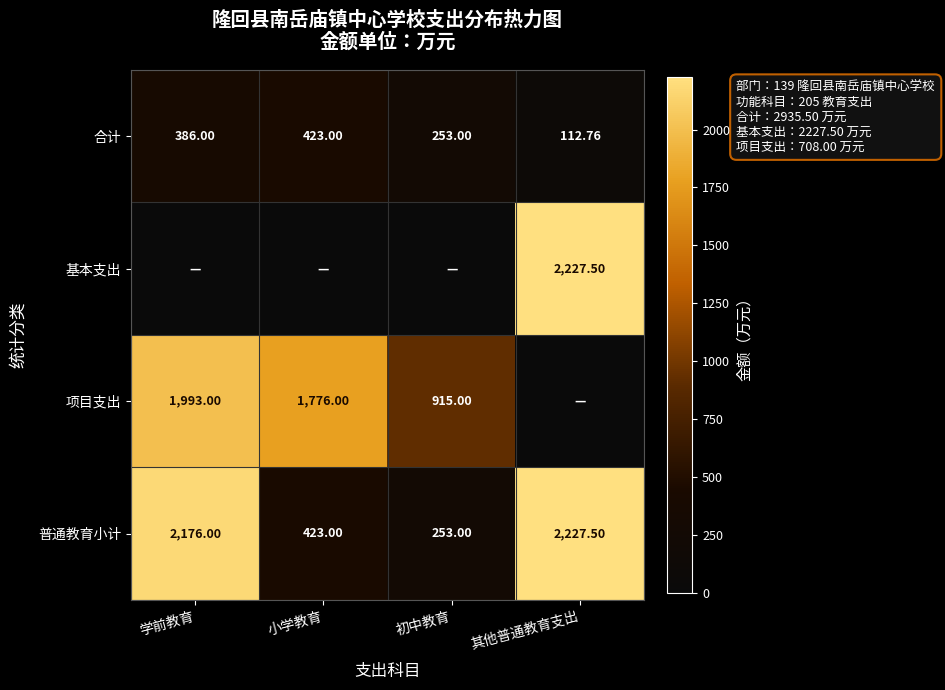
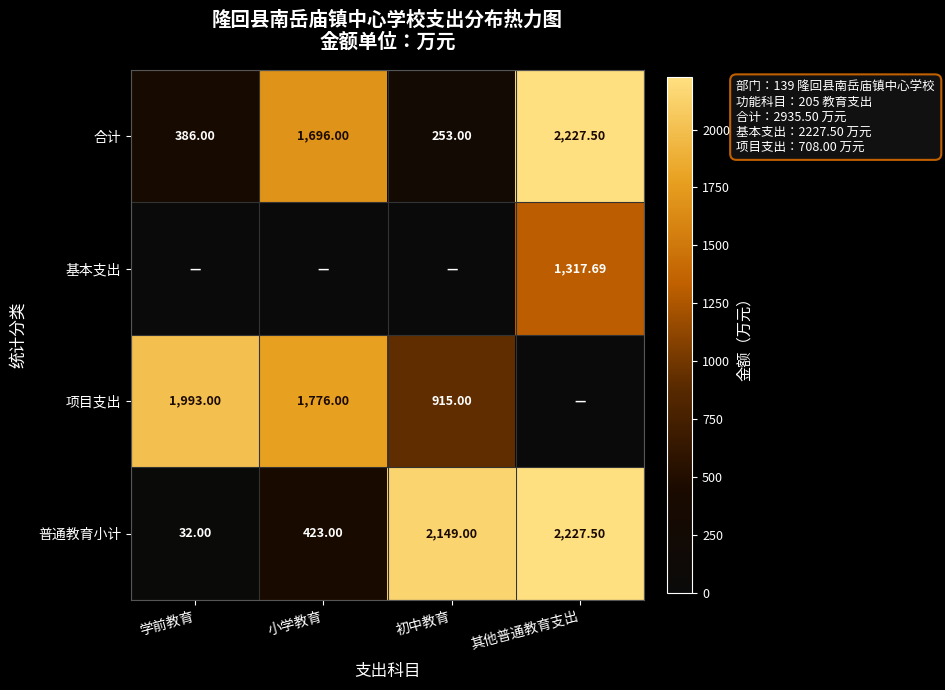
  {
    "合计": {
      "学前教育": "386.00",
-     "小学教育": "423.00",
+     "小学教育": "1,696.00",
      "初中教育": "253.00",
-     "其他普通教育支出": "112.76"
+     "其他普通教育支出": "2,227.50"
    },
    "基本支出": {
-     "其他普通教育支出": "2,227.50"
+     "其他普通教育支出": "1,317.69"
    },
    "项目支出": {
      "学前教育": "1,993.00",
      "小学教育": "1,776.00",
      "初中教育": "915.00"
    },
    "普通教育小计": {
-     "学前教育": "2,176.00",
+     "学前教育": "32.00",
      "小学教育": "423.00",
-     "初中教育": "253.00",
+     "初中教育": "2,149.00",
      "其他普通教育支出": "2,227.50"
    }
  }
